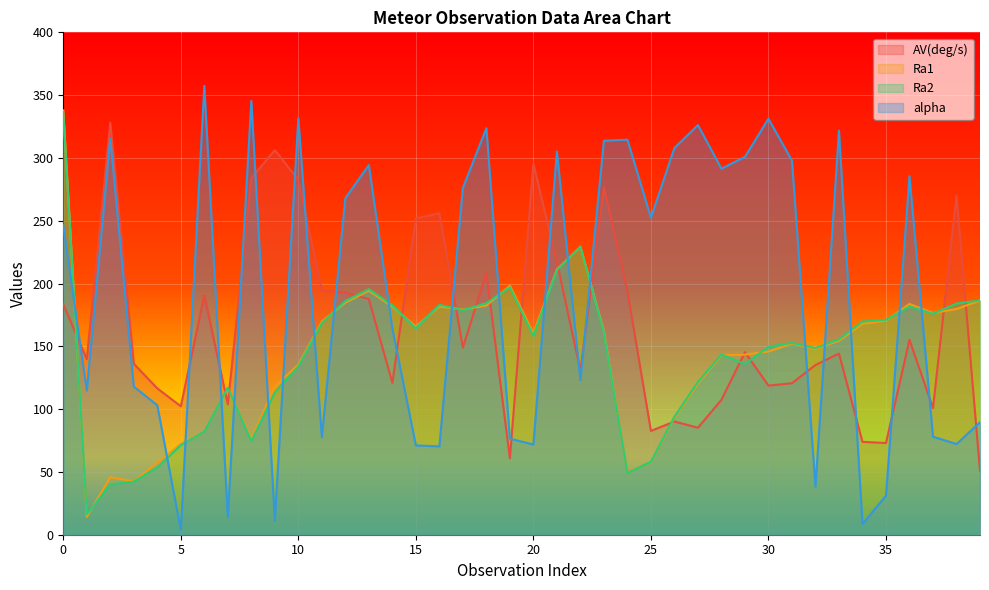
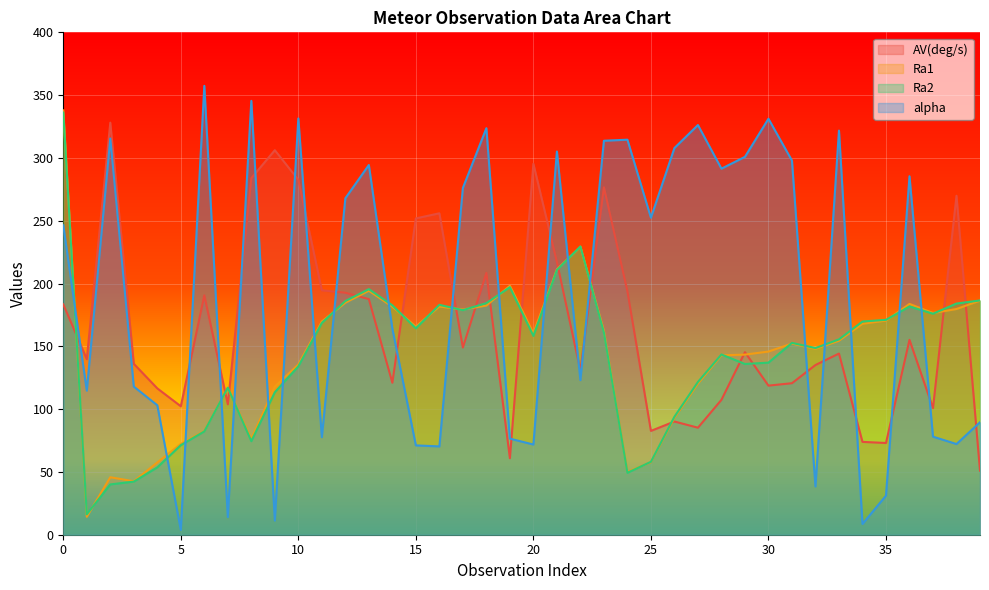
  {
    "Ra2": {
      "20": 158,
-     "30": 150
+     "30": 137
    },
    "alpha": {
      "0": 246,
      "5": 4,
      "10": 331,
      "15": 71,
      "20": 72,
      "25": 252,
      "30": 331,
      "35": 31
    }
  }
